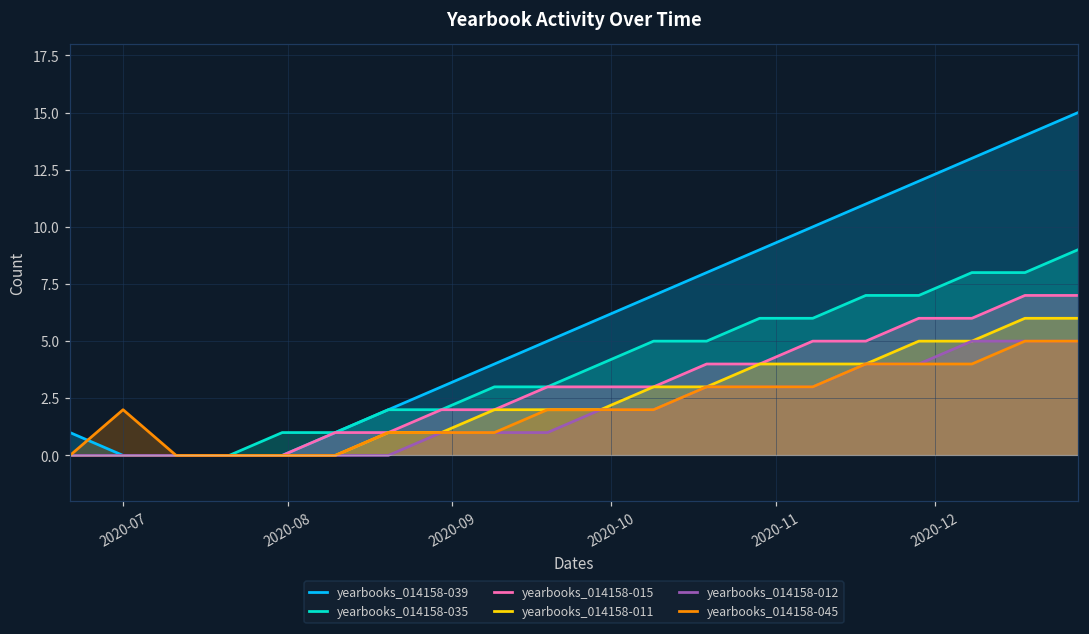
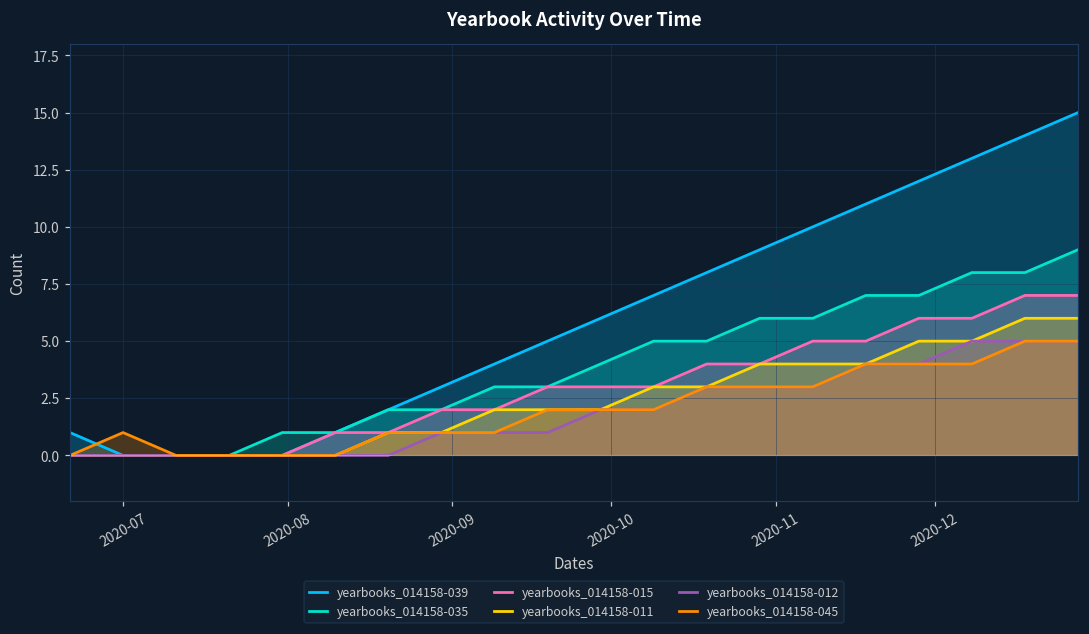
  {
    "yearbooks_014158-045": {
-     "2020-07": 2
+     "2020-07": 1
    }
  }
